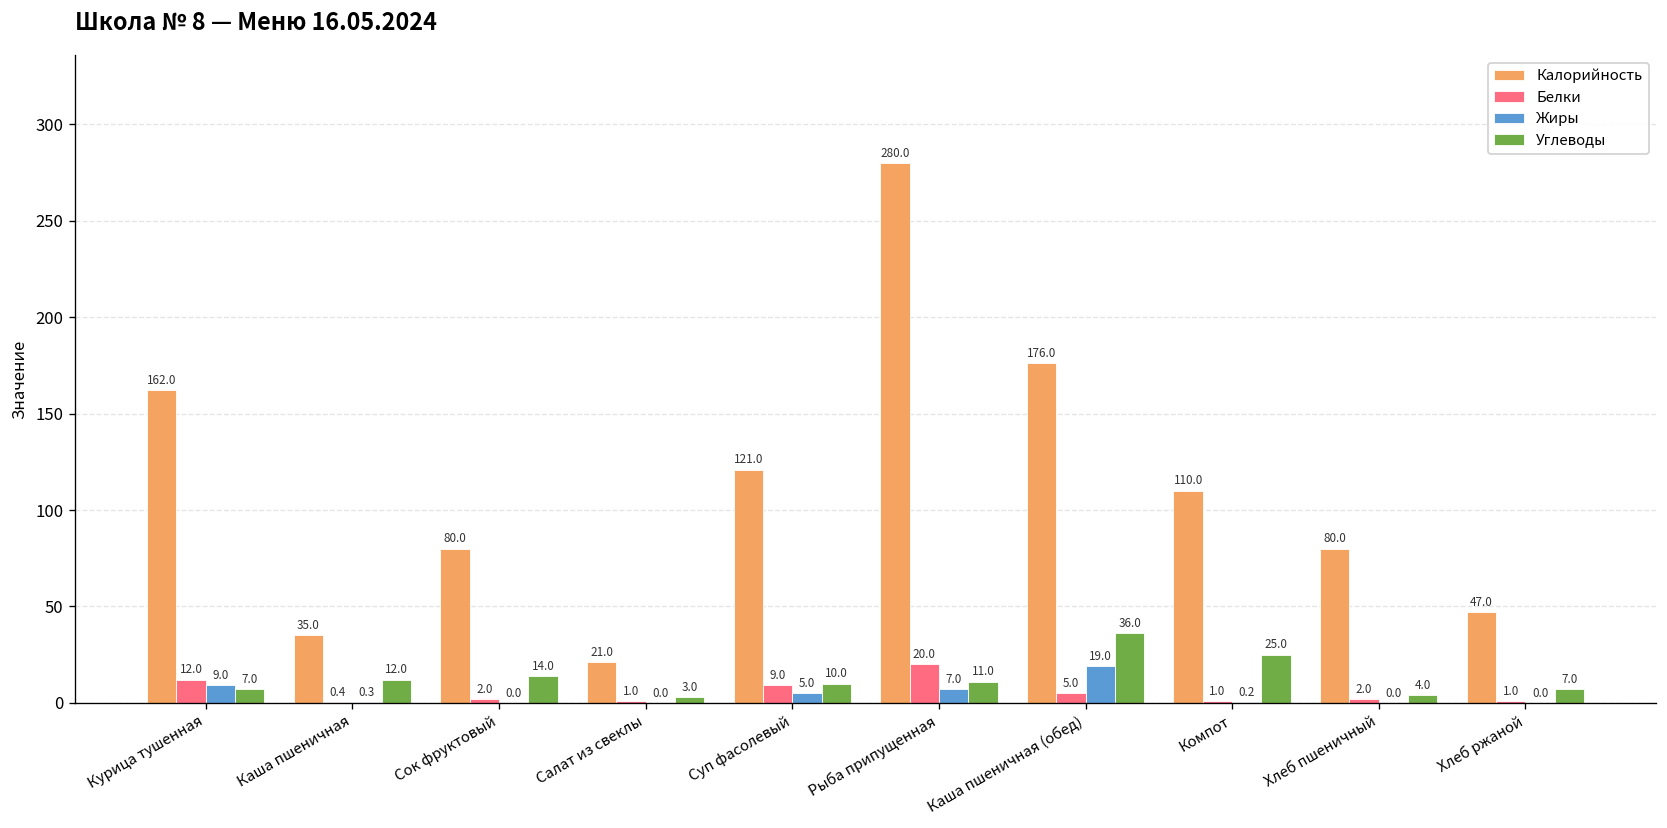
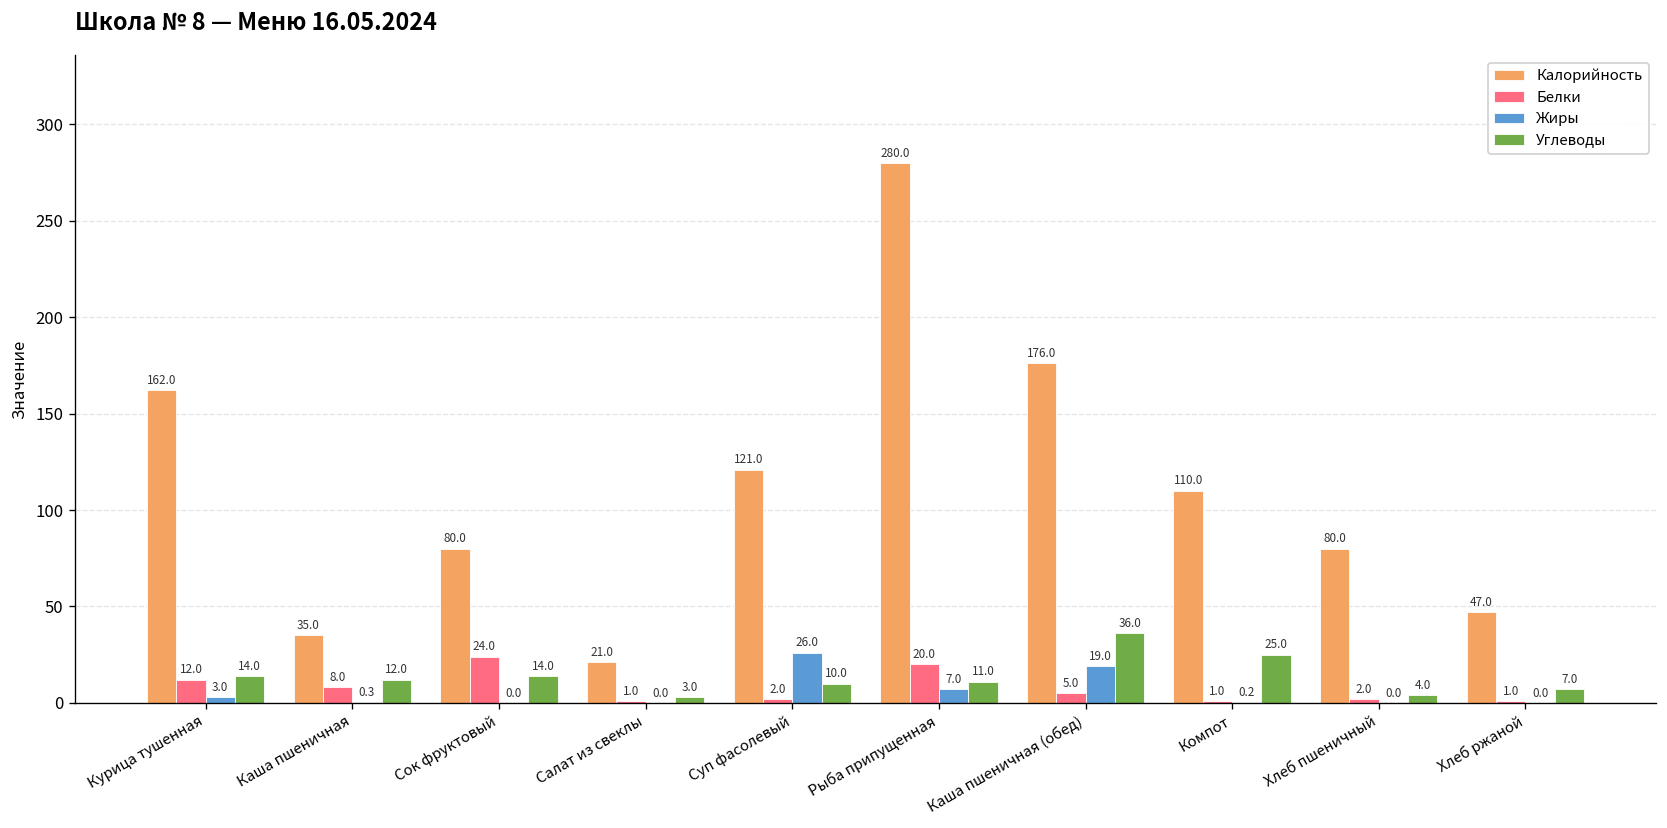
  {
    "Калорийность": {
      "Курица тушенная": 162.0,
      "Каша пшеничная": 35.0,
      "Сок фруктовый": 80.0,
      "Салат из свеклы": 21.0,
      "Суп фасолевый": 121.0,
      "Рыба припущенная": 280.0,
      "Каша пшеничная (обед)": 176.0,
      "Компот": 110.0,
      "Хлеб пшеничный": 80.0,
      "Хлеб ржаной": 47.0
    },
    "Белки": {
      "Курица тушенная": 12.0,
-     "Каша пшеничная": 0.4,
-     "Сок фруктовый": 2.0,
+     "Каша пшеничная": 8.0,
+     "Сок фруктовый": 24.0,
      "Салат из свеклы": 1.0,
-     "Суп фасолевый": 9.0,
+     "Суп фасолевый": 2.0,
      "Рыба припущенная": 20.0,
      "Каша пшеничная (обед)": 5.0,
      "Компот": 1.0,
      "Хлеб пшеничный": 2.0,
      "Хлеб ржаной": 1.0
    },
    "Жиры": {
-     "Курица тушенная": 9.0,
+     "Курица тушенная": 3.0,
      "Каша пшеничная": 0.3,
      "Сок фруктовый": 0.0,
      "Салат из свеклы": 0.0,
-     "Суп фасолевый": 5.0,
+     "Суп фасолевый": 26.0,
      "Рыба припущенная": 7.0,
      "Каша пшеничная (обед)": 19.0,
      "Компот": 0.2,
      "Хлеб пшеничный": 0.0,
      "Хлеб ржаной": 0.0
    },
    "Углеводы": {
-     "Курица тушенная": 7.0,
+     "Курица тушенная": 14.0,
      "Каша пшеничная": 12.0,
      "Сок фруктовый": 14.0,
      "Салат из свеклы": 3.0,
      "Суп фасолевый": 10.0,
      "Рыба припущенная": 11.0,
      "Каша пшеничная (обед)": 36.0,
      "Компот": 25.0,
      "Хлеб пшеничный": 4.0,
      "Хлеб ржаной": 7.0
    }
  }
